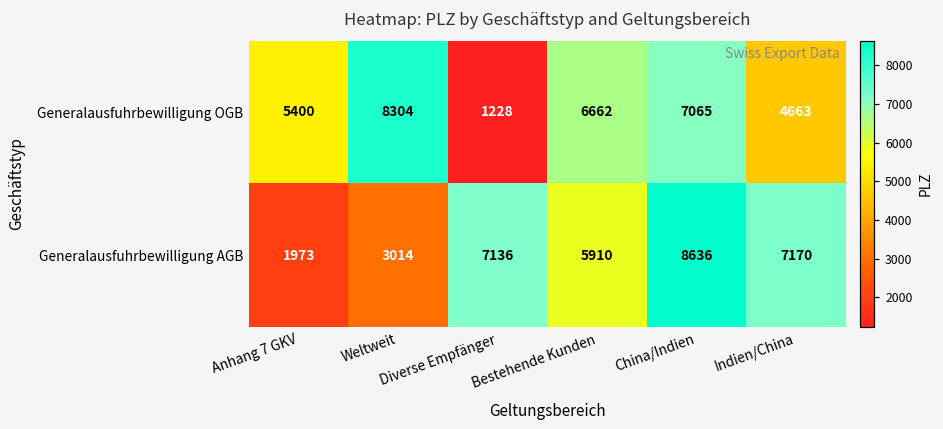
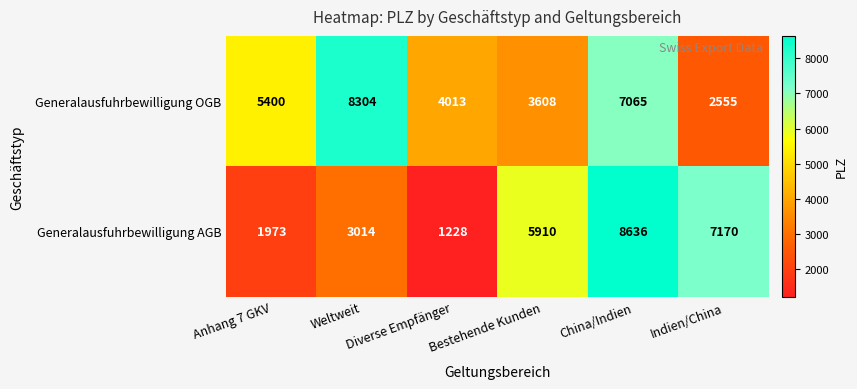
  {
    "Generalausfuhrbewilligung OGB": {
      "Anhang 7 GKV": 5400,
      "Weltweit": 8304,
-     "Diverse Empfänger": 1228,
-     "Bestehende Kunden": 6662,
+     "Diverse Empfänger": 4013,
+     "Bestehende Kunden": 3608,
      "China/Indien": 7065,
-     "Indien/China": 4663
+     "Indien/China": 2555
    },
    "Generalausfuhrbewilligung AGB": {
      "Anhang 7 GKV": 1973,
      "Weltweit": 3014,
-     "Diverse Empfänger": 7136,
+     "Diverse Empfänger": 1228,
      "Bestehende Kunden": 5910,
      "China/Indien": 8636,
      "Indien/China": 7170
    }
  }
